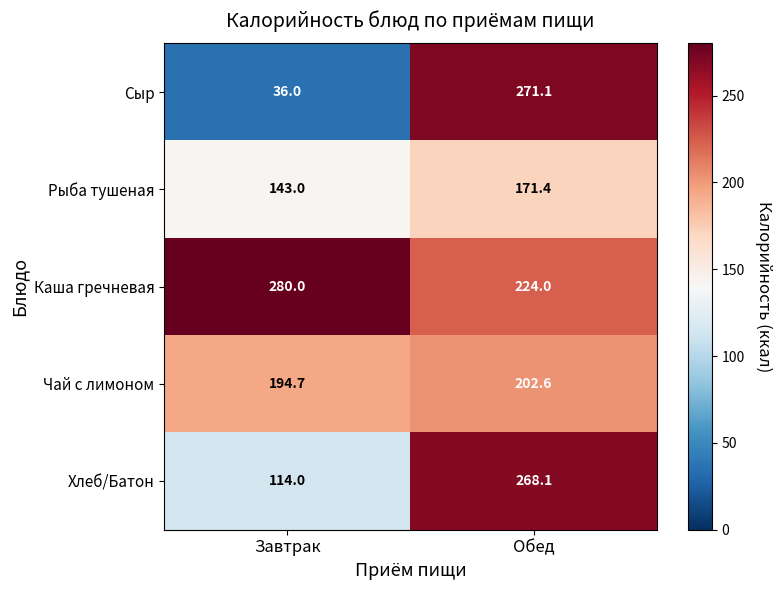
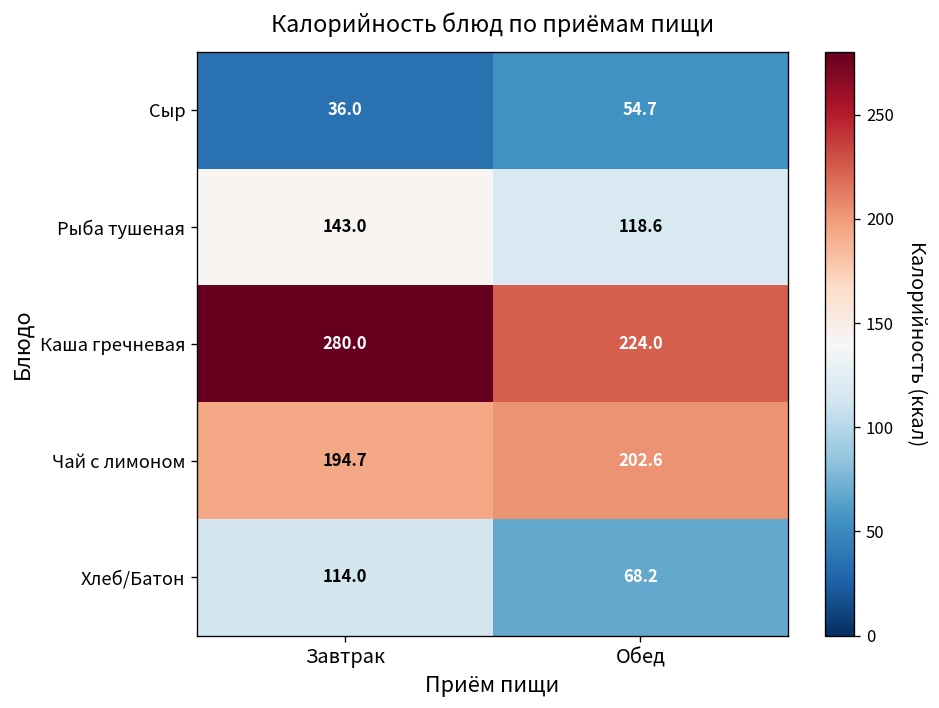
  {
    "Сыр": {
      "Завтрак": 36.0,
-     "Обед": 271.1
+     "Обед": 54.7
    },
    "Рыба тушеная": {
      "Завтрак": 143.0,
-     "Обед": 171.4
+     "Обед": 118.6
    },
    "Каша гречневая": {
      "Завтрак": 280.0,
      "Обед": 224.0
    },
    "Чай с лимоном": {
      "Завтрак": 194.7,
      "Обед": 202.6
    },
    "Хлеб/Батон": {
      "Завтрак": 114.0,
-     "Обед": 268.1
+     "Обед": 68.2
    }
  }
